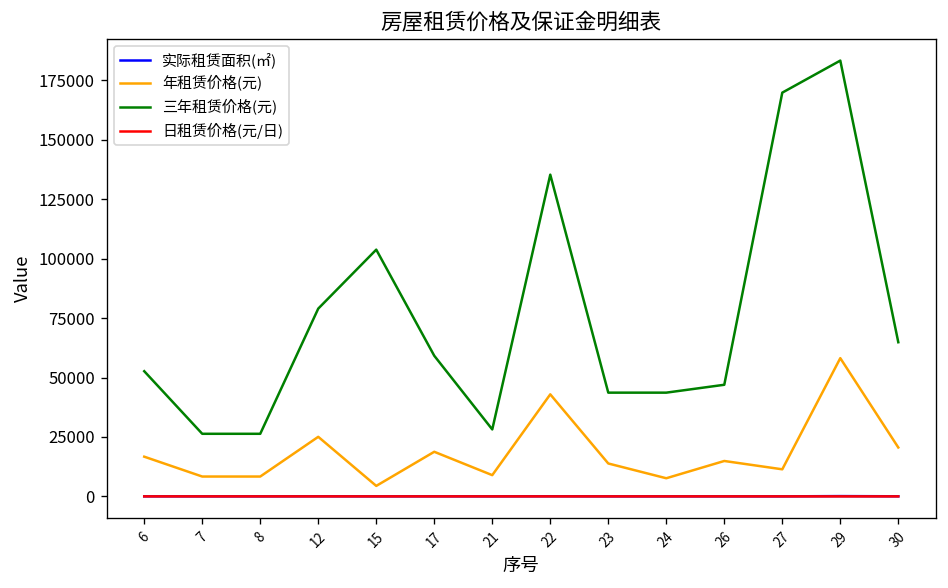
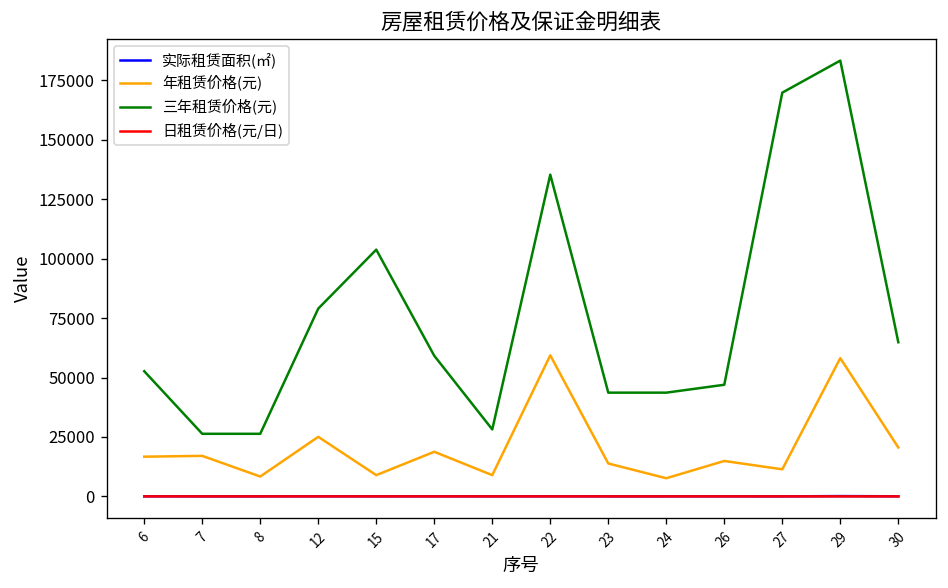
  {
    "年租赁价格(元)": {
      "6": 17000,
-     "7": 8000,
+     "7": 17000,
      "8": 8000,
      "12": 25000,
-     "15": 4000,
+     "15": 9000,
      "17": 19000,
      "21": 9000,
-     "22": 43000,
+     "22": 59000,
      "23": 14000,
      "24": 8000,
      "26": 15000,
      "27": 11000,
      "29": 58000,
      "30": 21000
    },
    "三年租赁价格(元)": {
      "6": 53000,
      "7": 26000,
      "8": 26000,
      "12": 79000,
      "15": 104000,
      "17": 59000,
      "21": 28000,
      "22": 135000,
      "23": 44000,
      "24": 44000,
      "26": 47000,
      "27": 170000,
      "29": 183000,
      "30": 65000
    }
  }
